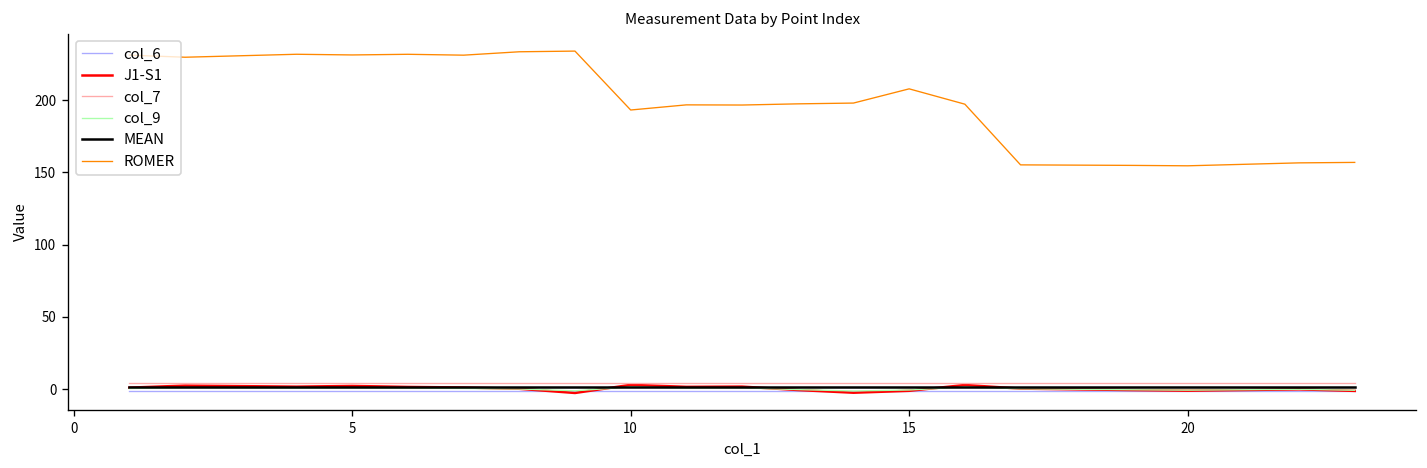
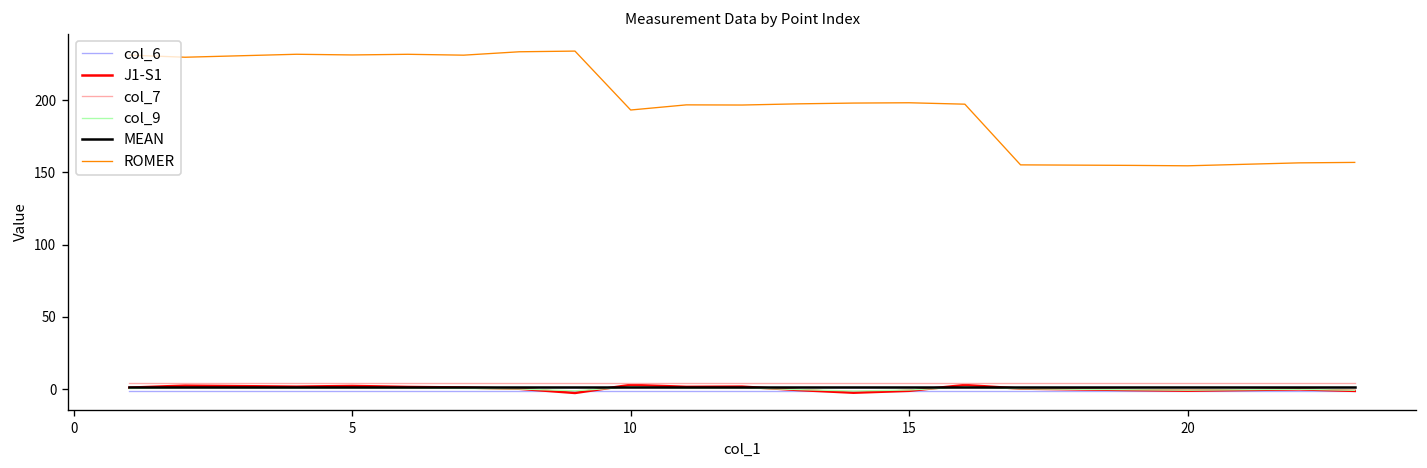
  {
    "col_6": {
      "5": -1,
      "10": -1
    },
    "col_7": {
      "15": 4,
      "20": 4
    },
    "MEAN": {
      "20": 2
    },
    "ROMER": {
      "5": 231,
      "10": 193,
-     "15": 208,
+     "15": 198,
      "20": 155
    }
  }
